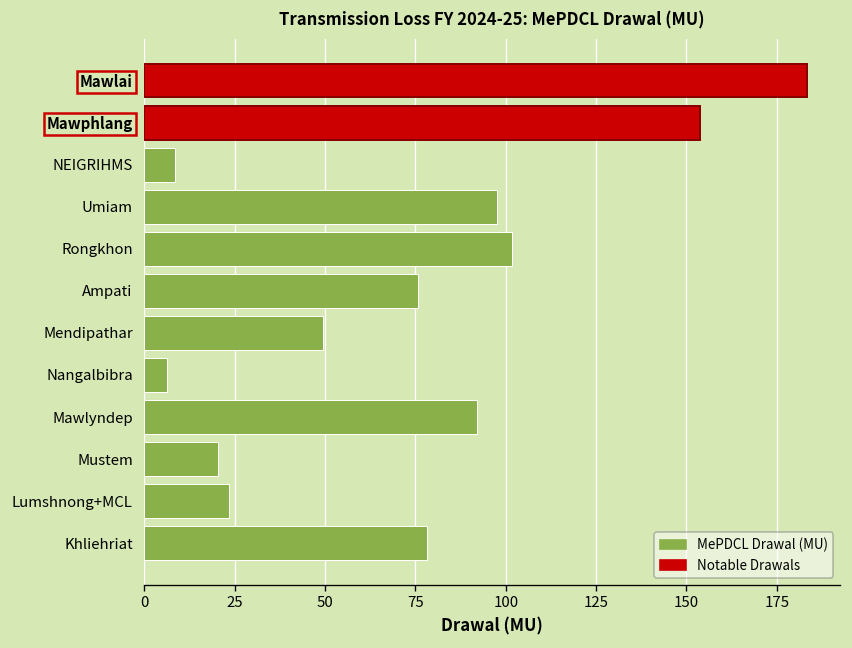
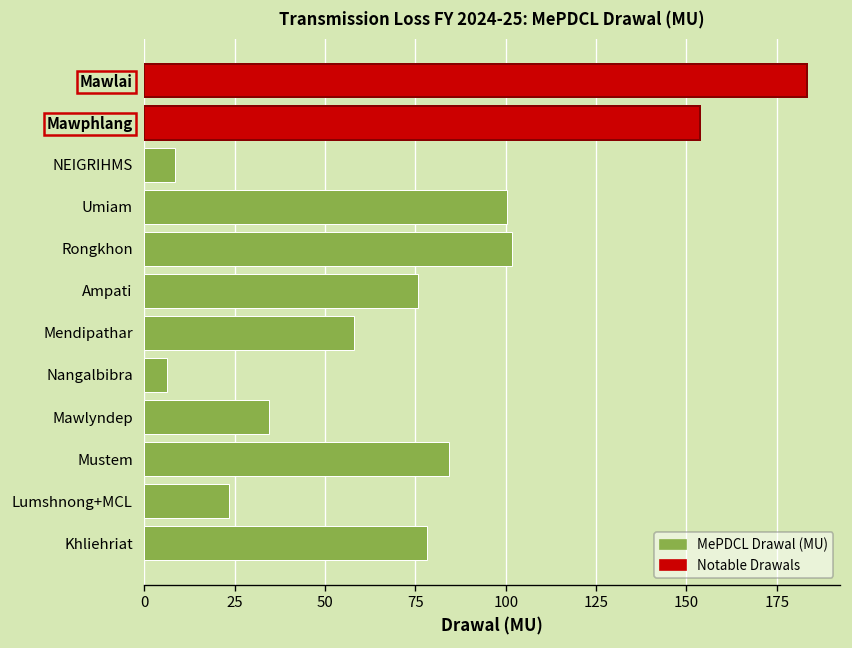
  {
    "MePDCL Drawal (MU)": {
      "NEIGRIHMS": 8,
-     "Umiam": 98,
+     "Umiam": 100,
      "Rongkhon": 102,
      "Ampati": 76,
-     "Mendipathar": 50,
+     "Mendipathar": 58,
      "Nangalbibra": 6,
-     "Mawlyndep": 92,
-     "Mustem": 20,
+     "Mawlyndep": 34,
+     "Mustem": 84,
      "Lumshnong+MCL": 23,
      "Khliehriat": 78
    },
    "Notable Drawals": {
      "Mawlai": 183,
      "Mawphlang": 154
    }
  }
